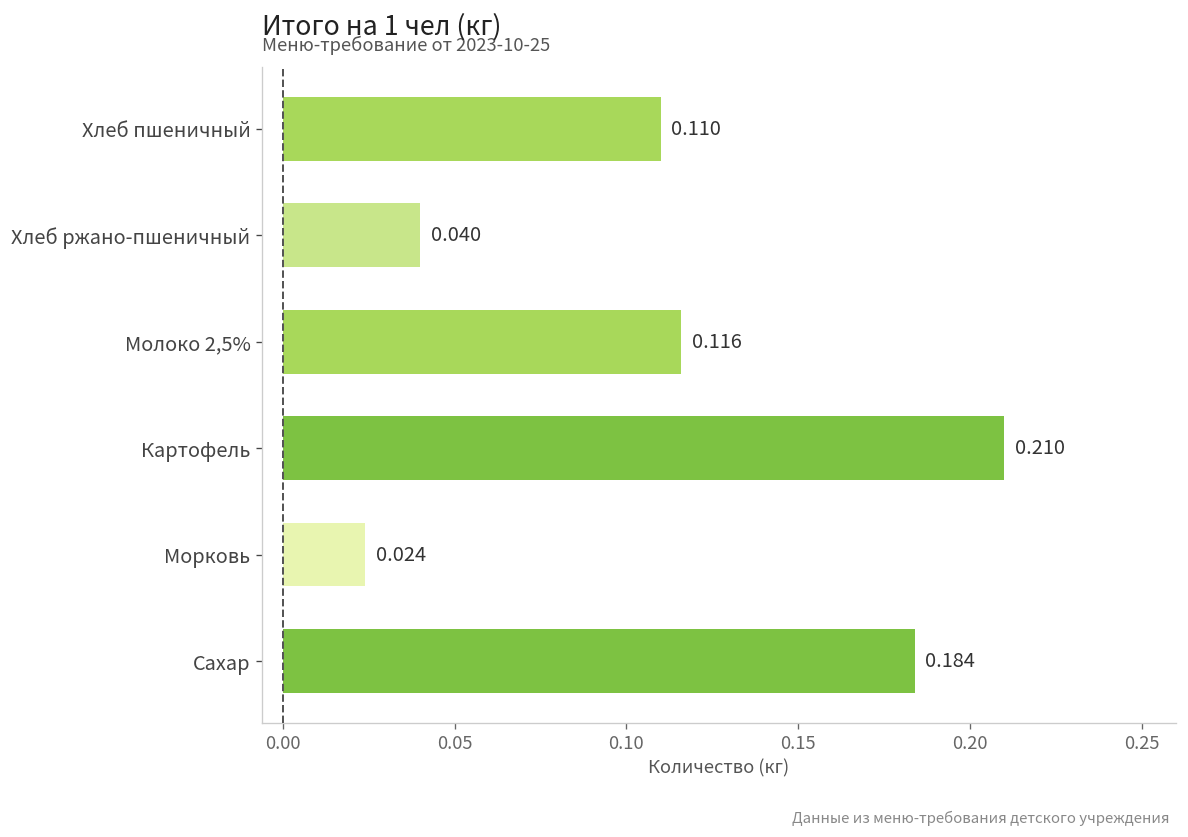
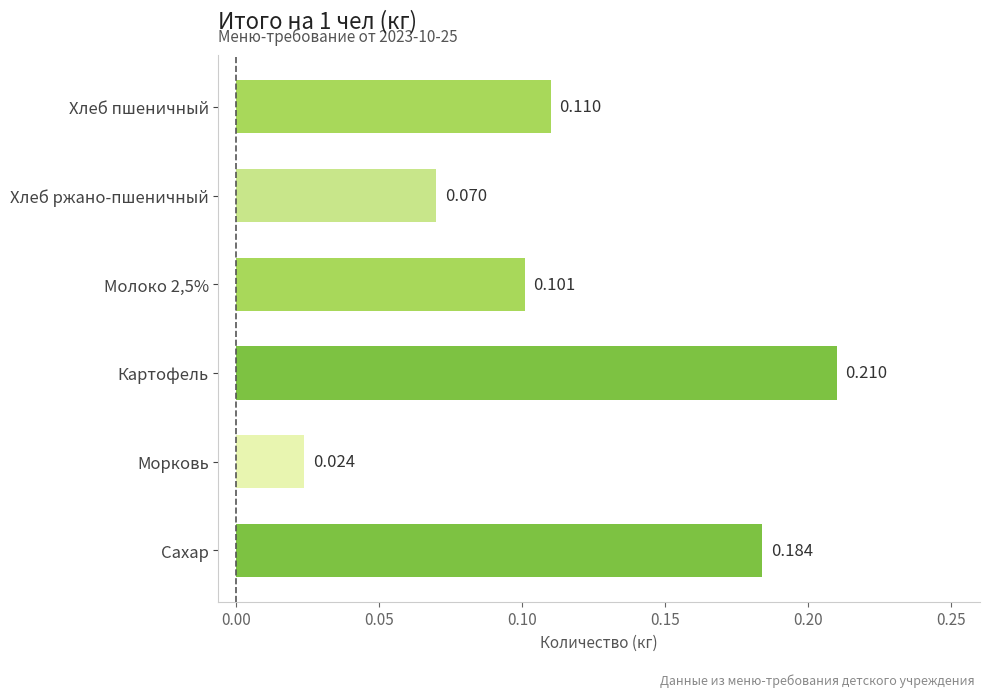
  {
    "Хлеб пшеничный": 0.110,
-   "Хлеб ржано-пшеничный": 0.040,
-   "Молоко 2,5%": 0.116,
+   "Хлеб ржано-пшеничный": 0.070,
+   "Молоко 2,5%": 0.101,
    "Картофель": 0.210,
    "Морковь": 0.024,
    "Сахар": 0.184
  }
